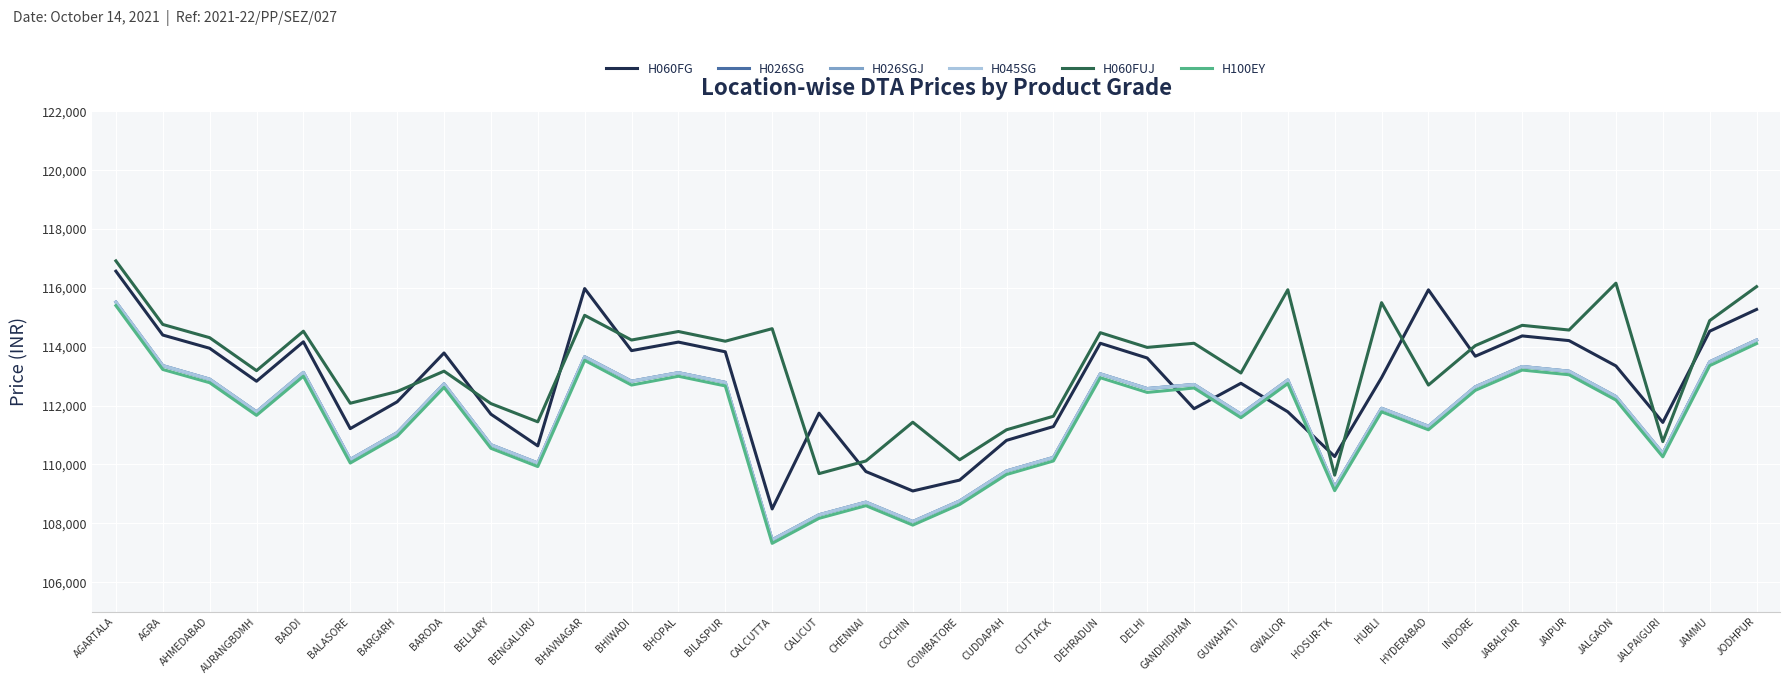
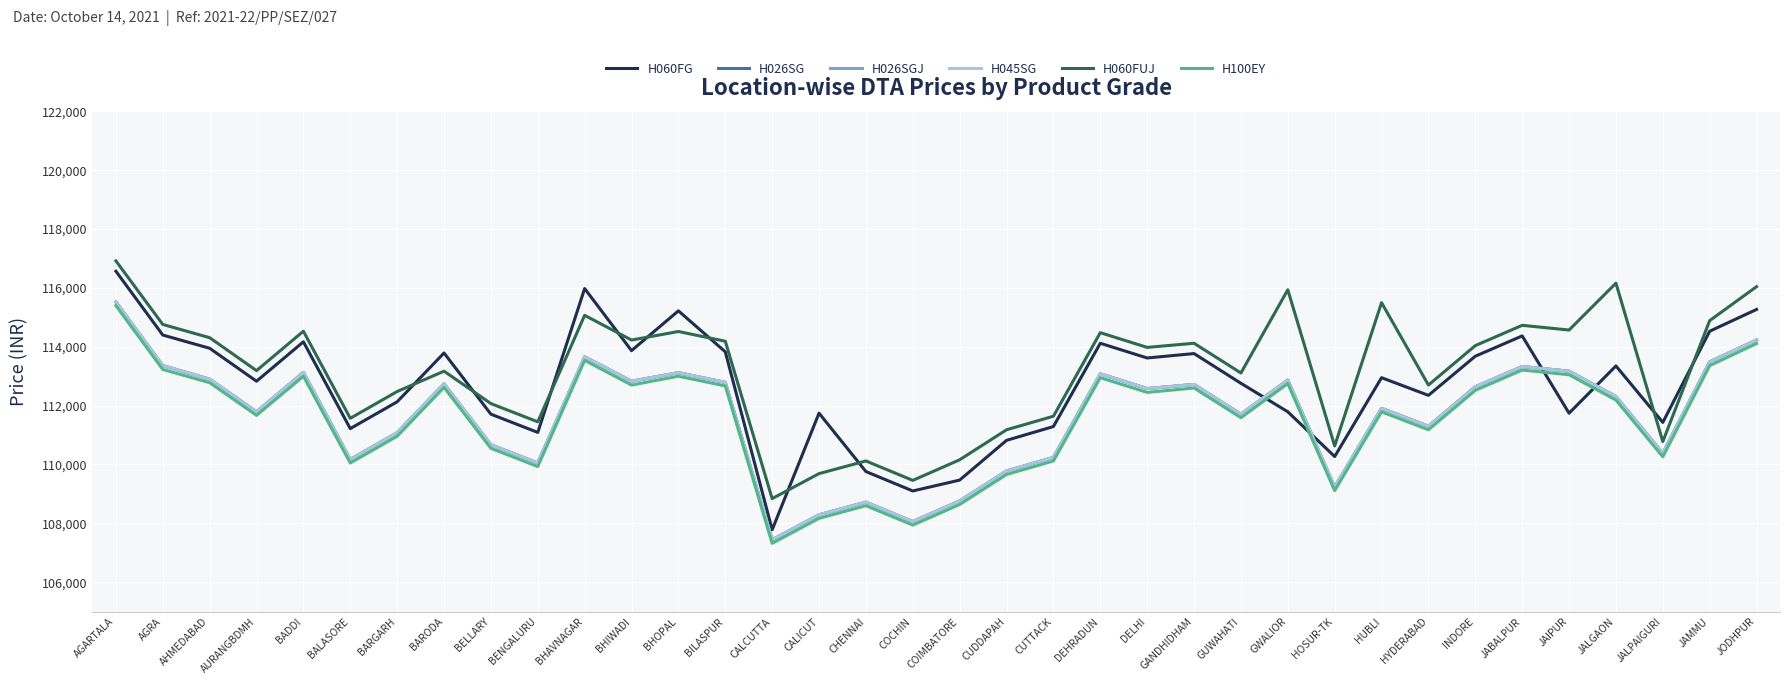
  {
    "H060FG": {
      "AGARTALA": "116,600",
      "AGRA": "114,400",
      "AHMEDABAD": "114,000",
      "AURANGBDMH": "112,800",
      "BADDI": "114,200",
      "BALASORE": "111,200",
      "BARGARH": "112,100",
      "BARODA": "113,800",
      "BELLARY": "111,700",
-     "BENGALURU": "110,600",
+     "BENGALURU": "111,100",
      "BHAVNAGAR": "116,000",
      "BHIWADI": "113,900",
-     "BHOPAL": "114,200",
+     "BHOPAL": "115,200",
      "BILASPUR": "113,800",
-     "CALCUTTA": "108,500",
+     "CALCUTTA": "107,800",
      "CALICUT": "111,700",
      "CHENNAI": "109,800",
      "COCHIN": "109,100",
      "COIMBATORE": "109,500",
      "CUDDAPAH": "110,800",
      "CUTTACK": "111,300",
      "DEHRADUN": "114,100",
      "DELHI": "113,600",
-     "GANDHIDHAM": "111,900",
+     "GANDHIDHAM": "113,800",
      "GUWAHATI": "112,800",
      "GWALIOR": "111,800",
      "HOSUR-TK": "110,300",
      "HUBLI": "113,000",
-     "HYDERABAD": "115,900",
+     "HYDERABAD": "112,400",
      "INDORE": "113,700",
      "JABALPUR": "114,400",
-     "JAIPUR": "114,200",
+     "JAIPUR": "111,700",
      "JALGAON": "113,400",
      "JALPAIGURI": "111,400",
      "JAMMU": "114,500",
      "JODHPUR": "115,300"
    },
    "H045SG": {
      "AGARTALA": "115,500",
      "AGRA": "113,400",
      "AHMEDABAD": "112,900",
      "AURANGBDMH": "111,800",
      "BADDI": "113,100",
      "BALASORE": "110,200",
      "BARGARH": "111,100",
      "BARODA": "112,700",
      "BELLARY": "110,700",
      "BENGALURU": "110,100",
      "BHAVNAGAR": "113,700",
      "BHIWADI": "112,800",
      "BHOPAL": "113,100",
      "BILASPUR": "112,800",
      "CALCUTTA": "107,400",
      "CALICUT": "108,300",
      "CHENNAI": "108,700",
      "COCHIN": "108,100",
      "COIMBATORE": "108,800",
      "CUDDAPAH": "109,800",
      "CUTTACK": "110,200",
      "DEHRADUN": "113,100",
      "DELHI": "112,600",
      "GANDHIDHAM": "112,700",
      "GUWAHATI": "111,700",
      "GWALIOR": "112,900",
      "HOSUR-TK": "109,200",
      "HUBLI": "111,900",
      "HYDERABAD": "111,300",
      "INDORE": "112,600",
      "JABALPUR": "113,300",
      "JAIPUR": "113,200",
      "JALGAON": "112,300",
      "JALPAIGURI": "110,400",
      "JAMMU": "113,500",
      "JODHPUR": "114,200"
    },
    "H060FUJ": {
      "AGARTALA": "116,900",
      "AGRA": "114,800",
      "AHMEDABAD": "114,300",
      "AURANGBDMH": "113,200",
      "BADDI": "114,500",
-     "BALASORE": "112,100",
+     "BALASORE": "111,600",
      "BARGARH": "112,500",
      "BARODA": "113,200",
      "BELLARY": "112,100",
      "BENGALURU": "111,500",
      "BHAVNAGAR": "115,100",
      "BHIWADI": "114,200",
      "BHOPAL": "114,500",
      "BILASPUR": "114,200",
-     "CALCUTTA": "114,600",
+     "CALCUTTA": "108,800",
      "CALICUT": "109,700",
      "CHENNAI": "110,100",
-     "COCHIN": "111,400",
+     "COCHIN": "109,500",
      "COIMBATORE": "110,200",
      "CUDDAPAH": "111,200",
      "CUTTACK": "111,600",
      "DEHRADUN": "114,500",
      "DELHI": "114,000",
      "GANDHIDHAM": "114,100",
      "GUWAHATI": "113,100",
      "GWALIOR": "115,900",
-     "HOSUR-TK": "109,600",
+     "HOSUR-TK": "110,600",
      "HUBLI": "115,500",
      "HYDERABAD": "112,700",
      "INDORE": "114,000",
      "JABALPUR": "114,700",
      "JAIPUR": "114,600",
      "JALGAON": "116,200",
      "JALPAIGURI": "110,800",
      "JAMMU": "114,900",
      "JODHPUR": "116,000"
    },
    "H100EY": {
      "AGARTALA": "115,400",
      "AGRA": "113,200",
      "AHMEDABAD": "112,800",
      "AURANGBDMH": "111,700",
      "BADDI": "113,000",
      "BALASORE": "110,100",
      "BARGARH": "111,000",
      "BARODA": "112,600",
      "BELLARY": "110,600",
      "BENGALURU": "109,900",
      "BHAVNAGAR": "113,500",
      "BHIWADI": "112,700",
      "BHOPAL": "113,000",
      "BILASPUR": "112,700",
      "CALCUTTA": "107,300",
      "CALICUT": "108,200",
      "CHENNAI": "108,600",
      "COCHIN": "107,900",
      "COIMBATORE": "108,600",
      "CUDDAPAH": "109,700",
      "CUTTACK": "110,100",
      "DEHRADUN": "113,000",
      "DELHI": "112,500",
      "GANDHIDHAM": "112,600",
      "GUWAHATI": "111,600",
      "GWALIOR": "112,800",
      "HOSUR-TK": "109,100",
      "HUBLI": "111,800",
      "HYDERABAD": "111,200",
      "INDORE": "112,500",
      "JABALPUR": "113,200",
      "JAIPUR": "113,100",
      "JALGAON": "112,200",
      "JALPAIGURI": "110,300",
      "JAMMU": "113,400",
      "JODHPUR": "114,100"
    }
  }
